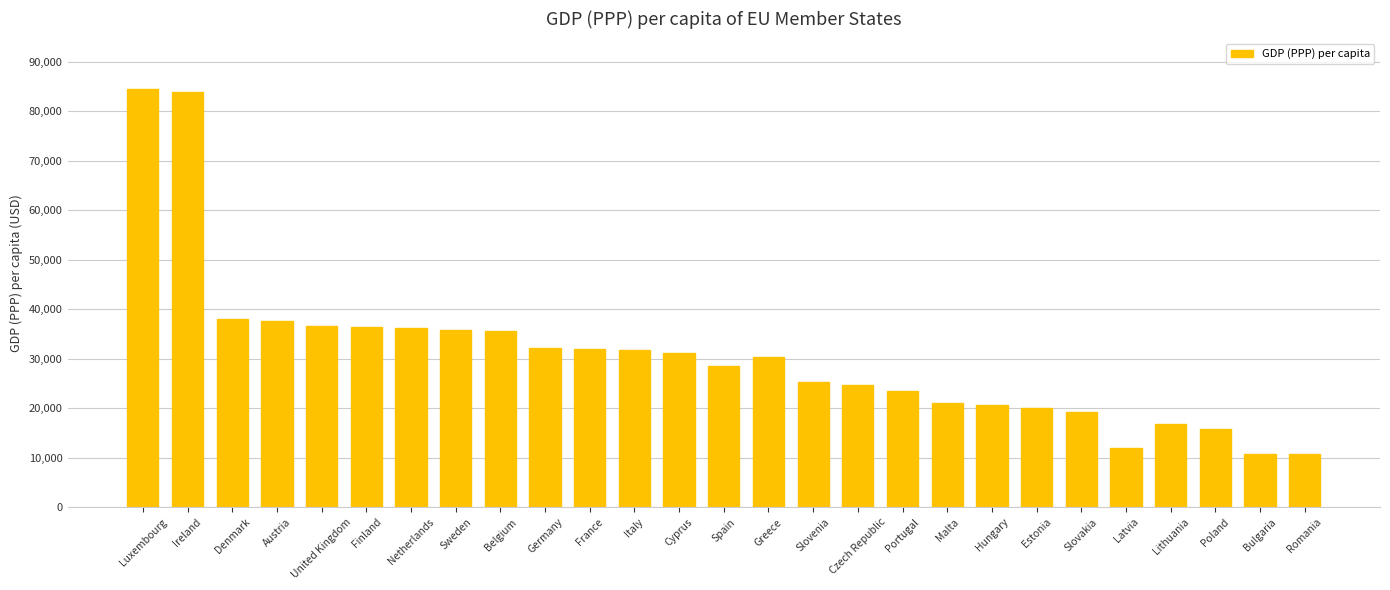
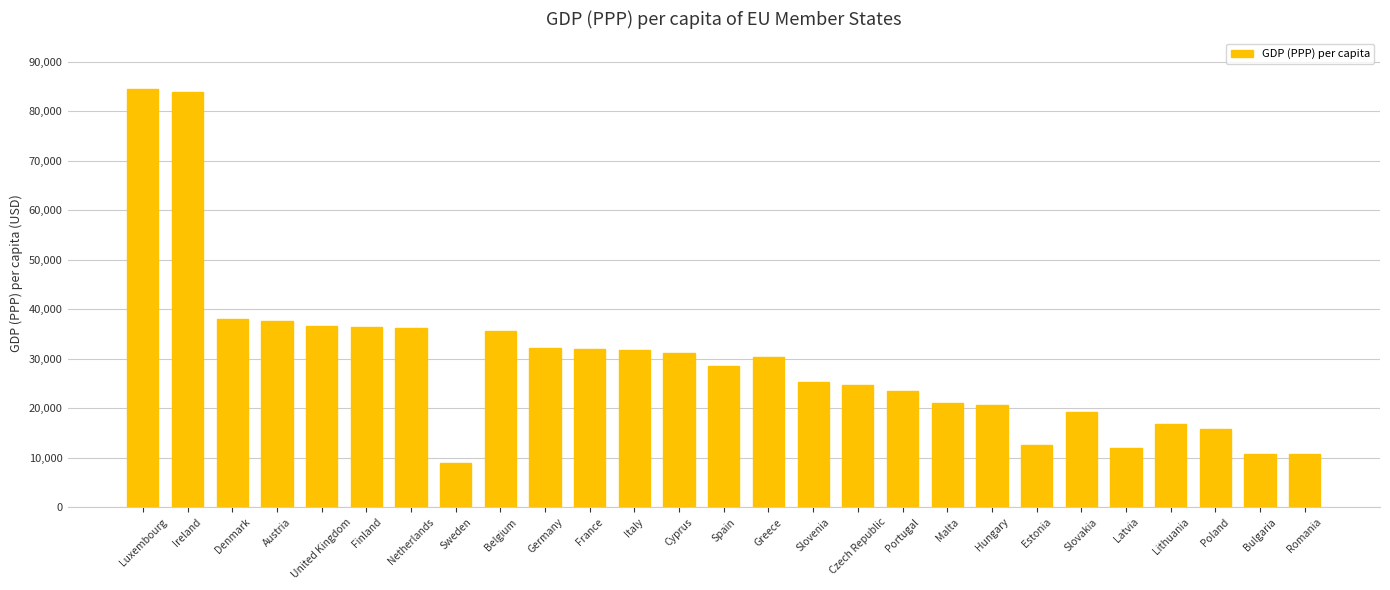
  {
    "Luxembourg": "85,000",
    "Ireland": "84,000",
    "Denmark": "38,000",
    "Austria": "38,000",
    "United Kingdom": "37,000",
    "Finland": "36,000",
    "Netherlands": "36,000",
-   "Sweden": "36,000",
+   "Sweden": "9,000",
    "Belgium": "36,000",
    "Germany": "32,000",
    "France": "32,000",
    "Italy": "32,000",
    "Cyprus": "31,000",
    "Spain": "28,000",
    "Greece": "30,000",
    "Slovenia": "25,000",
    "Czech Republic": "25,000",
    "Portugal": "23,000",
    "Malta": "21,000",
    "Hungary": "21,000",
-   "Estonia": "20,000",
+   "Estonia": "13,000",
    "Slovakia": "19,000",
    "Latvia": "12,000",
    "Lithuania": "17,000",
    "Poland": "16,000",
    "Bulgaria": "11,000",
    "Romania": "11,000"
  }
